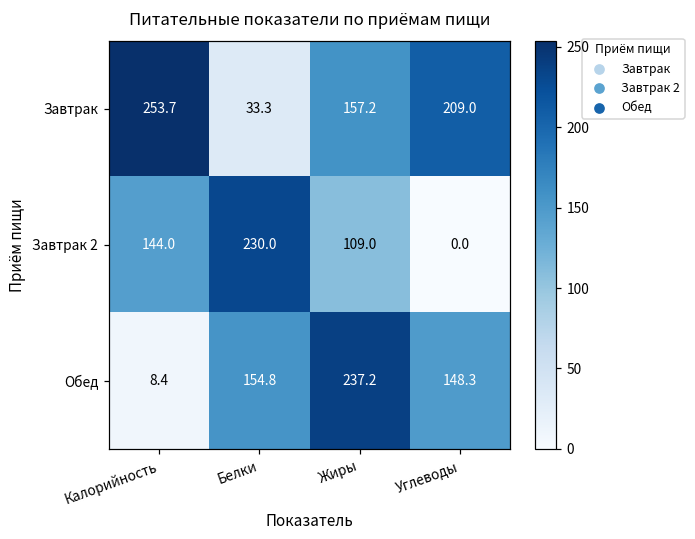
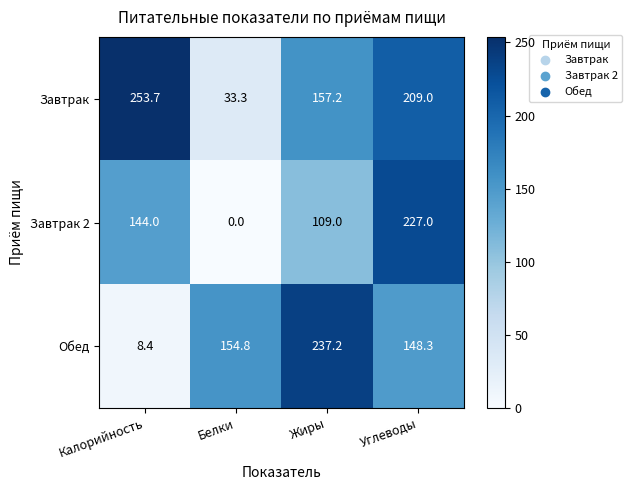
  {
    "Завтрак": {
      "Калорийность": 253.7,
      "Белки": 33.3,
      "Жиры": 157.2,
      "Углеводы": 209.0
    },
    "Завтрак 2": {
      "Калорийность": 144.0,
-     "Белки": 230.0,
+     "Белки": 0.0,
      "Жиры": 109.0,
-     "Углеводы": 0.0
+     "Углеводы": 227.0
    },
    "Обед": {
      "Калорийность": 8.4,
      "Белки": 154.8,
      "Жиры": 237.2,
      "Углеводы": 148.3
    }
  }
